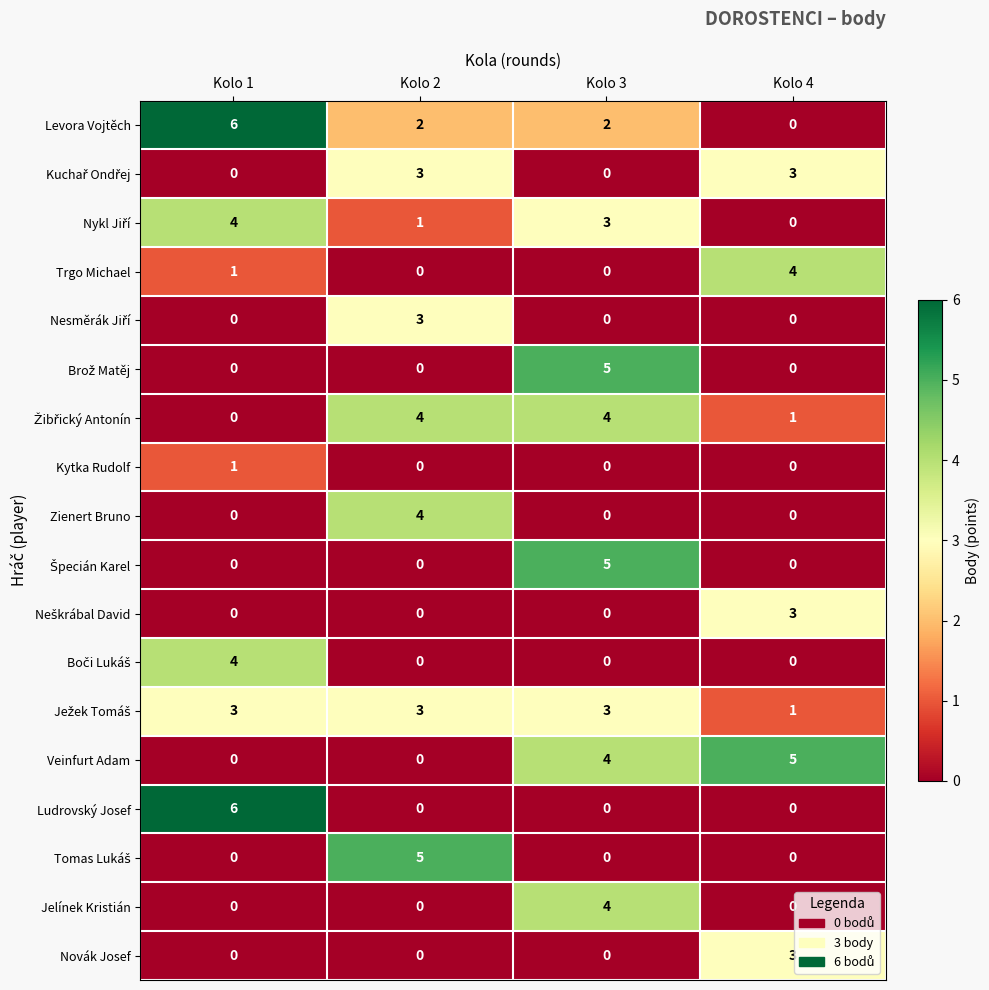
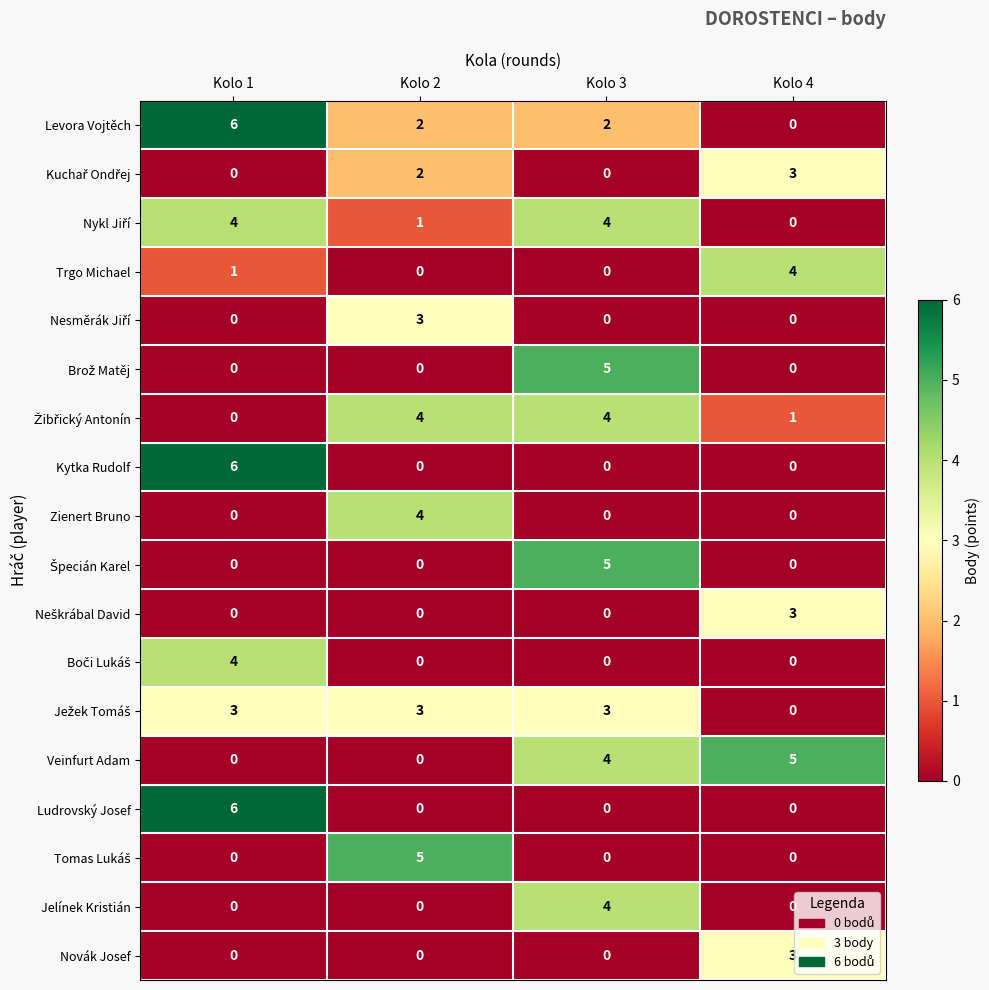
  {
    "Levora Vojtěch": {
      "Kolo 1": 6,
      "Kolo 2": 2,
      "Kolo 3": 2,
      "Kolo 4": 0
    },
    "Kuchař Ondřej": {
      "Kolo 1": 0,
-     "Kolo 2": 3,
+     "Kolo 2": 2,
      "Kolo 3": 0,
      "Kolo 4": 3
    },
    "Nykl Jiří": {
      "Kolo 1": 4,
      "Kolo 2": 1,
-     "Kolo 3": 3,
+     "Kolo 3": 4,
      "Kolo 4": 0
    },
    "Trgo Michael": {
      "Kolo 1": 1,
      "Kolo 2": 0,
      "Kolo 3": 0,
      "Kolo 4": 4
    },
    "Nesměrák Jiří": {
      "Kolo 1": 0,
      "Kolo 2": 3,
      "Kolo 3": 0,
      "Kolo 4": 0
    },
    "Brož Matěj": {
      "Kolo 1": 0,
      "Kolo 2": 0,
      "Kolo 3": 5,
      "Kolo 4": 0
    },
    "Žibřický Antonín": {
      "Kolo 1": 0,
      "Kolo 2": 4,
      "Kolo 3": 4,
      "Kolo 4": 1
    },
    "Kytka Rudolf": {
-     "Kolo 1": 1,
+     "Kolo 1": 6,
      "Kolo 2": 0,
      "Kolo 3": 0,
      "Kolo 4": 0
    },
    "Zienert Bruno": {
      "Kolo 1": 0,
      "Kolo 2": 4,
      "Kolo 3": 0,
      "Kolo 4": 0
    },
    "Špecián Karel": {
      "Kolo 1": 0,
      "Kolo 2": 0,
      "Kolo 3": 5,
      "Kolo 4": 0
    },
    "Neškrábal David": {
      "Kolo 1": 0,
      "Kolo 2": 0,
      "Kolo 3": 0,
      "Kolo 4": 3
    },
    "Boči Lukáš": {
      "Kolo 1": 4,
      "Kolo 2": 0,
      "Kolo 3": 0,
      "Kolo 4": 0
    },
    "Ježek Tomáš": {
      "Kolo 1": 3,
      "Kolo 2": 3,
      "Kolo 3": 3,
-     "Kolo 4": 1
+     "Kolo 4": 0
    },
    "Veinfurt Adam": {
      "Kolo 1": 0,
      "Kolo 2": 0,
      "Kolo 3": 4,
      "Kolo 4": 5
    },
    "Ludrovský Josef": {
      "Kolo 1": 6,
      "Kolo 2": 0,
      "Kolo 3": 0,
      "Kolo 4": 0
    },
    "Tomas Lukáš": {
      "Kolo 1": 0,
      "Kolo 2": 5,
      "Kolo 3": 0,
      "Kolo 4": 0
    },
    "Jelínek Kristián": {
      "Kolo 1": 0,
      "Kolo 2": 0,
      "Kolo 3": 4
    },
    "Novák Josef": {
      "Kolo 1": 0,
      "Kolo 2": 0,
      "Kolo 3": 0
    }
  }
